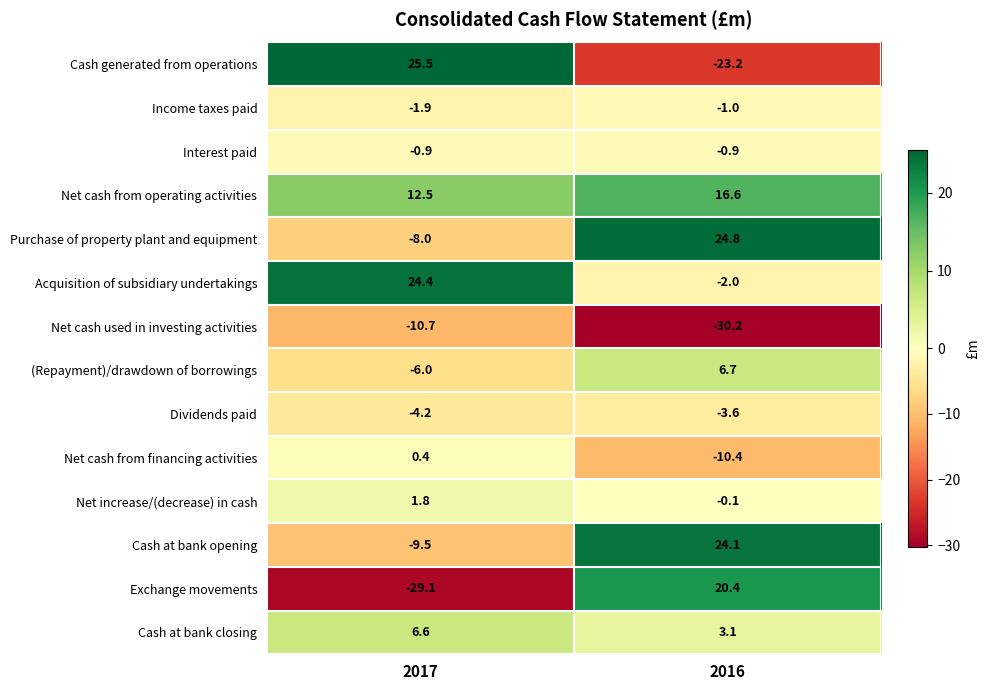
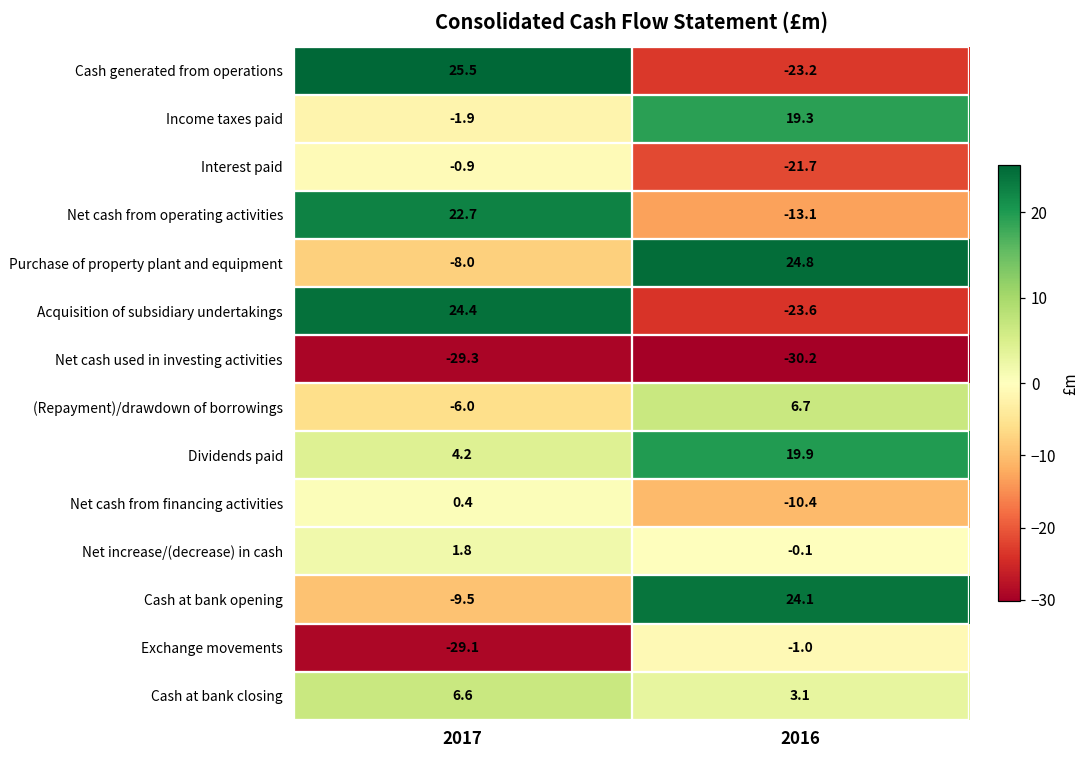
  {
    "Cash generated from operations": {
      "2017": 25.5,
      "2016": -23.2
    },
    "Income taxes paid": {
      "2017": -1.9,
-     "2016": -1.0
+     "2016": 19.3
    },
    "Interest paid": {
      "2017": -0.9,
-     "2016": -0.9
+     "2016": -21.7
    },
    "Net cash from operating activities": {
-     "2017": 12.5,
-     "2016": 16.6
+     "2017": 22.7,
+     "2016": -13.1
    },
    "Purchase of property plant and equipment": {
      "2017": -8.0,
      "2016": 24.8
    },
    "Acquisition of subsidiary undertakings": {
      "2017": 24.4,
-     "2016": -2.0
+     "2016": -23.6
    },
    "Net cash used in investing activities": {
-     "2017": -10.7,
+     "2017": -29.3,
      "2016": -30.2
    },
    "(Repayment)/drawdown of borrowings": {
      "2017": -6.0,
      "2016": 6.7
    },
    "Dividends paid": {
-     "2017": -4.2,
-     "2016": -3.6
+     "2017": 4.2,
+     "2016": 19.9
    },
    "Net cash from financing activities": {
      "2017": 0.4,
      "2016": -10.4
    },
    "Net increase/(decrease) in cash": {
      "2017": 1.8,
      "2016": -0.1
    },
    "Cash at bank opening": {
      "2017": -9.5,
      "2016": 24.1
    },
    "Exchange movements": {
      "2017": -29.1,
-     "2016": 20.4
+     "2016": -1.0
    },
    "Cash at bank closing": {
      "2017": 6.6,
      "2016": 3.1
    }
  }
